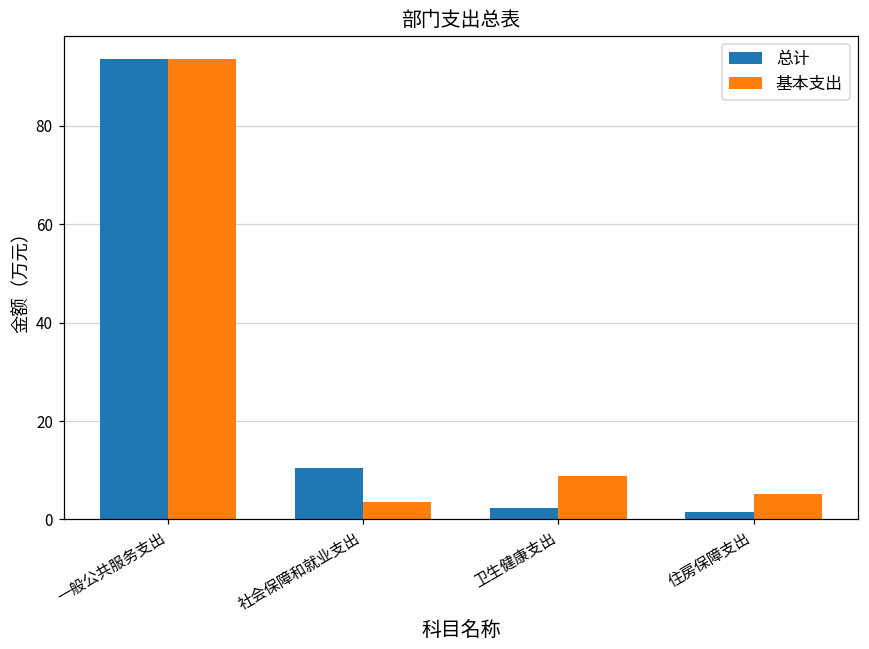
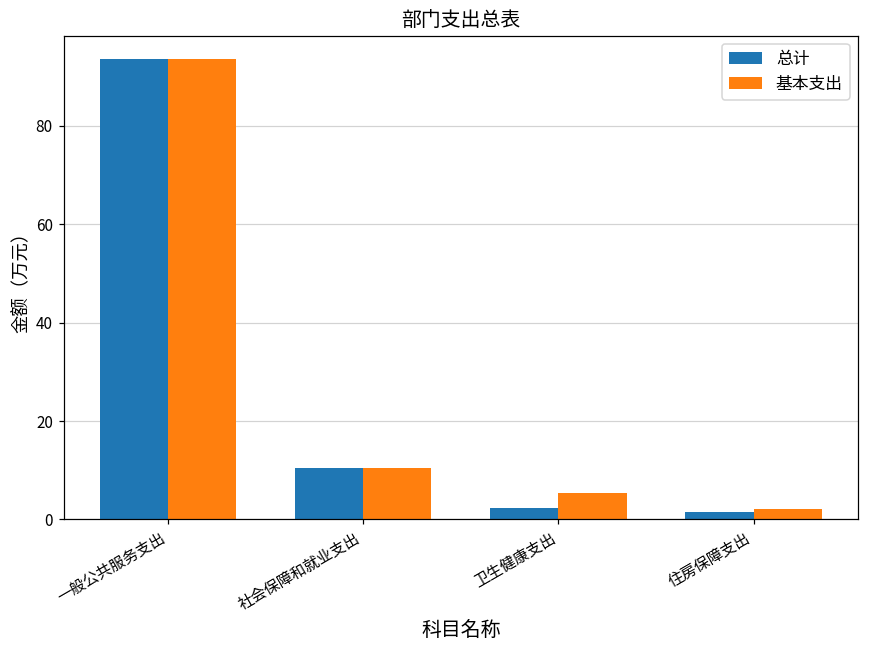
  {
    "总计": {
      "一般公共服务支出": 94,
      "社会保障和就业支出": 10,
      "卫生健康支出": 2,
      "住房保障支出": 2
    },
    "基本支出": {
      "一般公共服务支出": 94,
-     "社会保障和就业支出": 3,
-     "卫生健康支出": 9,
-     "住房保障支出": 5
+     "社会保障和就业支出": 10,
+     "卫生健康支出": 5,
+     "住房保障支出": 2
    }
  }
